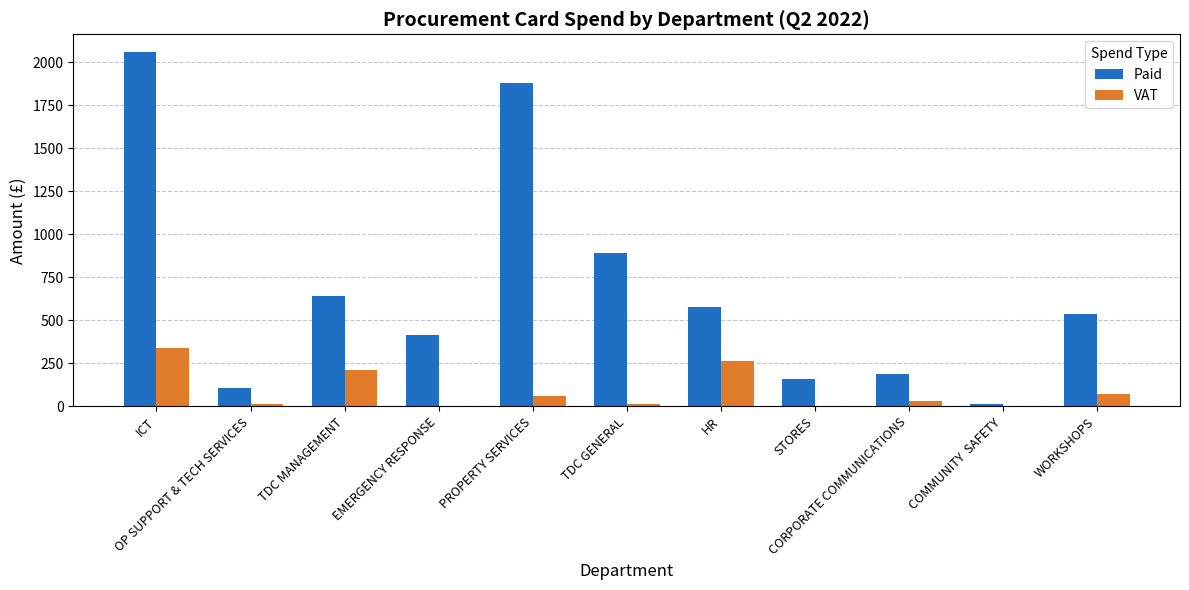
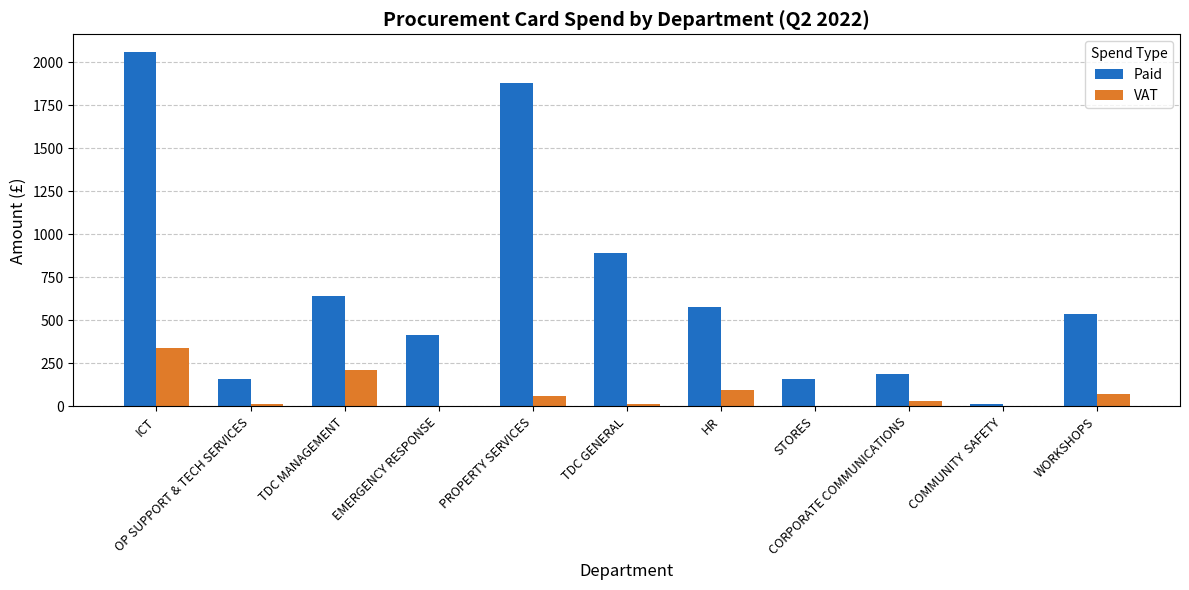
  {
    "Paid": {
      "ICT": 2060,
-     "OP SUPPORT & TECH SERVICES": 100,
+     "OP SUPPORT & TECH SERVICES": 160,
      "TDC MANAGEMENT": 640,
      "EMERGENCY RESPONSE": 410,
      "PROPERTY SERVICES": 1880,
      "TDC GENERAL": 890,
      "HR": 580,
      "STORES": 160,
      "CORPORATE COMMUNICATIONS": 190,
      "WORKSHOPS": 540
    },
    "VAT": {
      "ICT": 340,
      "TDC MANAGEMENT": 210,
      "EMERGENCY RESPONSE": 0,
      "PROPERTY SERVICES": 60,
      "TDC GENERAL": 20,
-     "HR": 260,
+     "HR": 100,
      "STORES": 0,
      "CORPORATE COMMUNICATIONS": 30,
      "COMMUNITY SAFETY": 0,
      "WORKSHOPS": 70
    }
  }
